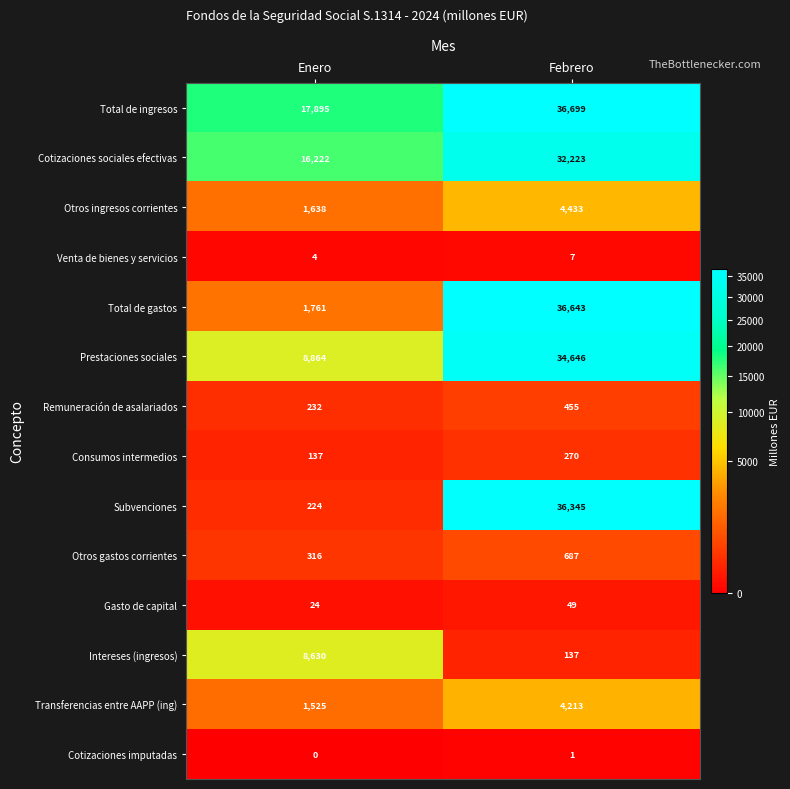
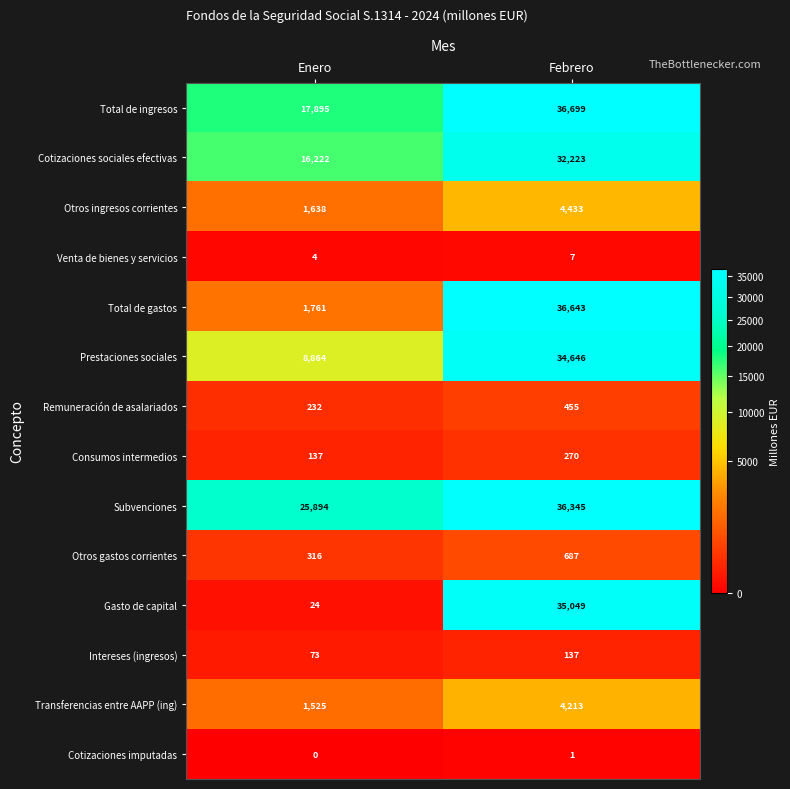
  {
    "Total de ingresos": {
      "Enero": "17,895",
      "Febrero": "36,699"
    },
    "Cotizaciones sociales efectivas": {
      "Enero": "16,222",
      "Febrero": "32,223"
    },
    "Otros ingresos corrientes": {
      "Enero": "1,638",
      "Febrero": "4,433"
    },
    "Venta de bienes y servicios": {
      "Enero": "4",
      "Febrero": "7"
    },
    "Total de gastos": {
      "Enero": "1,761",
      "Febrero": "36,643"
    },
    "Prestaciones sociales": {
      "Enero": "8,864",
      "Febrero": "34,646"
    },
    "Remuneración de asalariados": {
      "Enero": "232",
      "Febrero": "455"
    },
    "Consumos intermedios": {
      "Enero": "137",
      "Febrero": "270"
    },
    "Subvenciones": {
-     "Enero": "224",
+     "Enero": "25,894",
      "Febrero": "36,345"
    },
    "Otros gastos corrientes": {
      "Enero": "316",
      "Febrero": "687"
    },
    "Gasto de capital": {
      "Enero": "24",
-     "Febrero": "49"
+     "Febrero": "35,049"
    },
    "Intereses (ingresos)": {
-     "Enero": "8,630",
+     "Enero": "73",
      "Febrero": "137"
    },
    "Transferencias entre AAPP (ing)": {
      "Enero": "1,525",
      "Febrero": "4,213"
    },
    "Cotizaciones imputadas": {
      "Enero": "0",
      "Febrero": "1"
    }
  }
